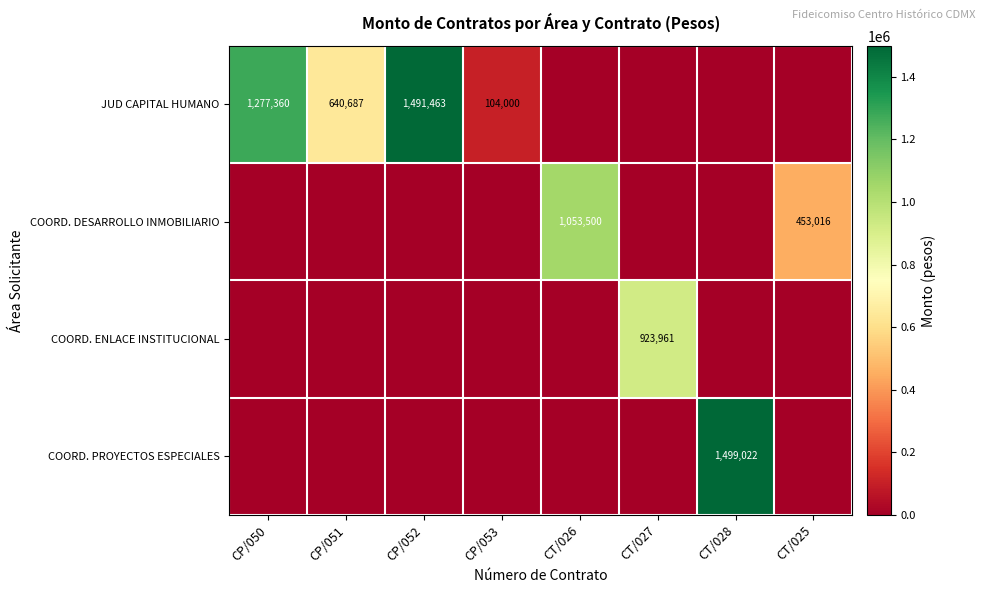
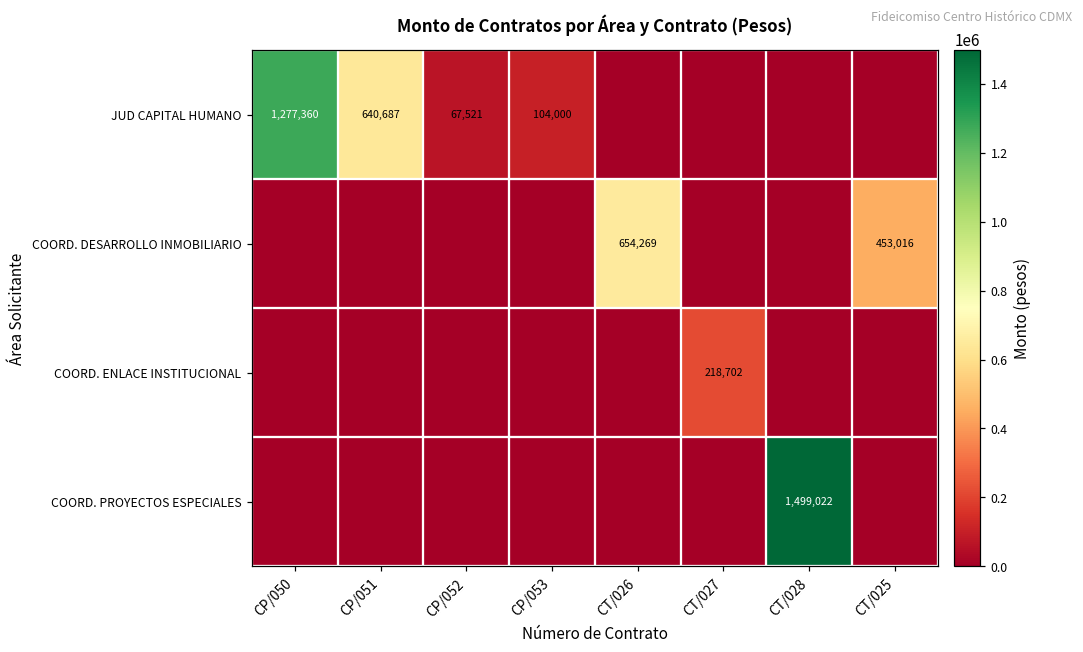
  {
    "JUD CAPITAL HUMANO": {
      "CP/050": "1,277,360",
      "CP/051": "640,687",
-     "CP/052": "1,491,463",
+     "CP/052": "67,521",
      "CP/053": "104,000"
    },
    "COORD. DESARROLLO INMOBILIARIO": {
-     "CT/026": "1,053,500",
+     "CT/026": "654,269",
      "CT/025": "453,016"
    },
    "COORD. ENLACE INSTITUCIONAL": {
-     "CT/027": "923,961"
+     "CT/027": "218,702"
    },
    "COORD. PROYECTOS ESPECIALES": {
      "CT/028": "1,499,022"
    }
  }
